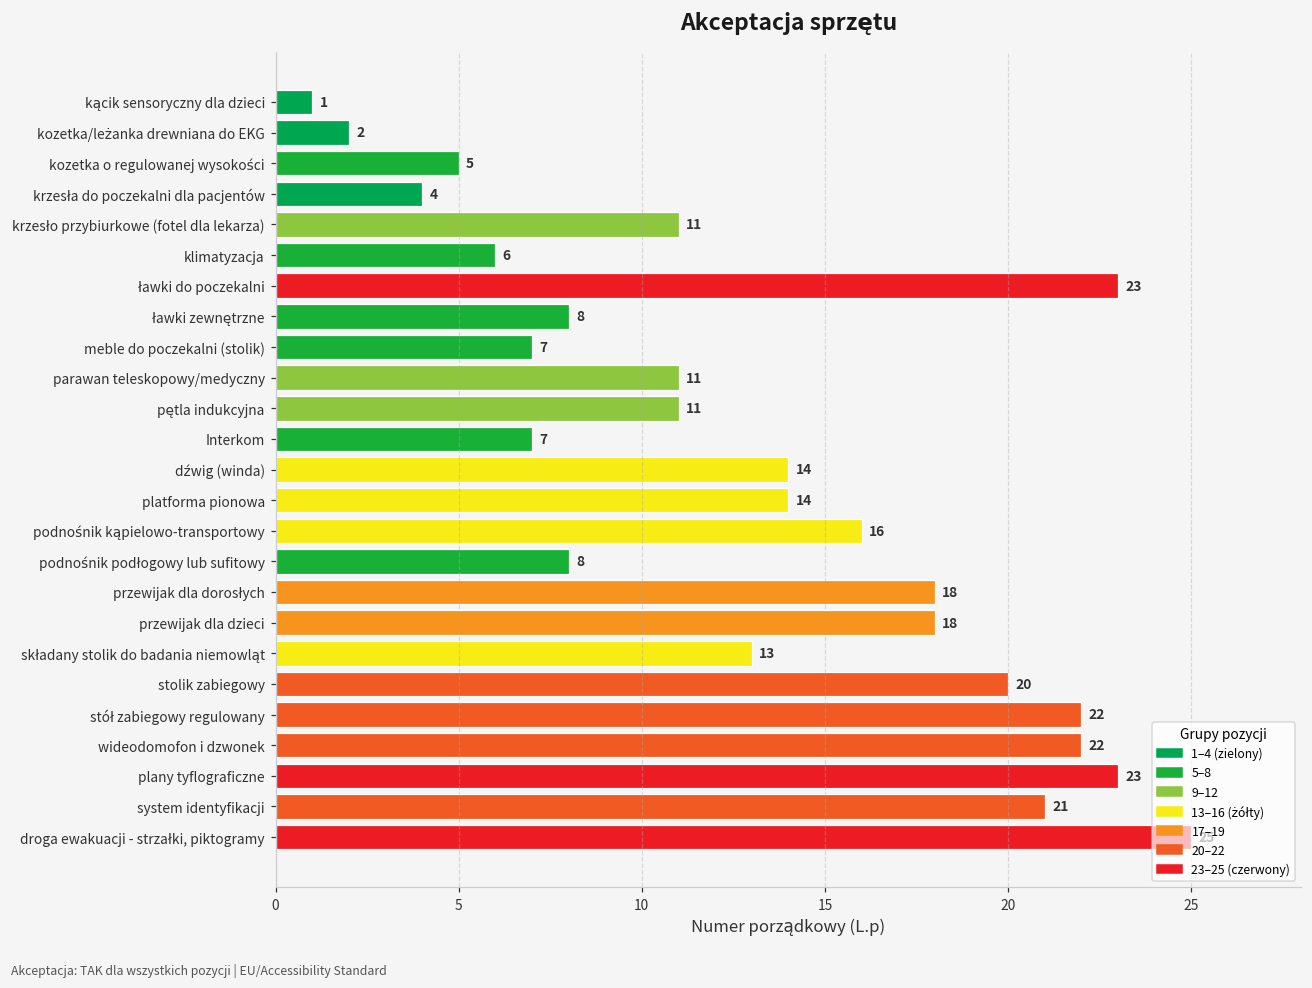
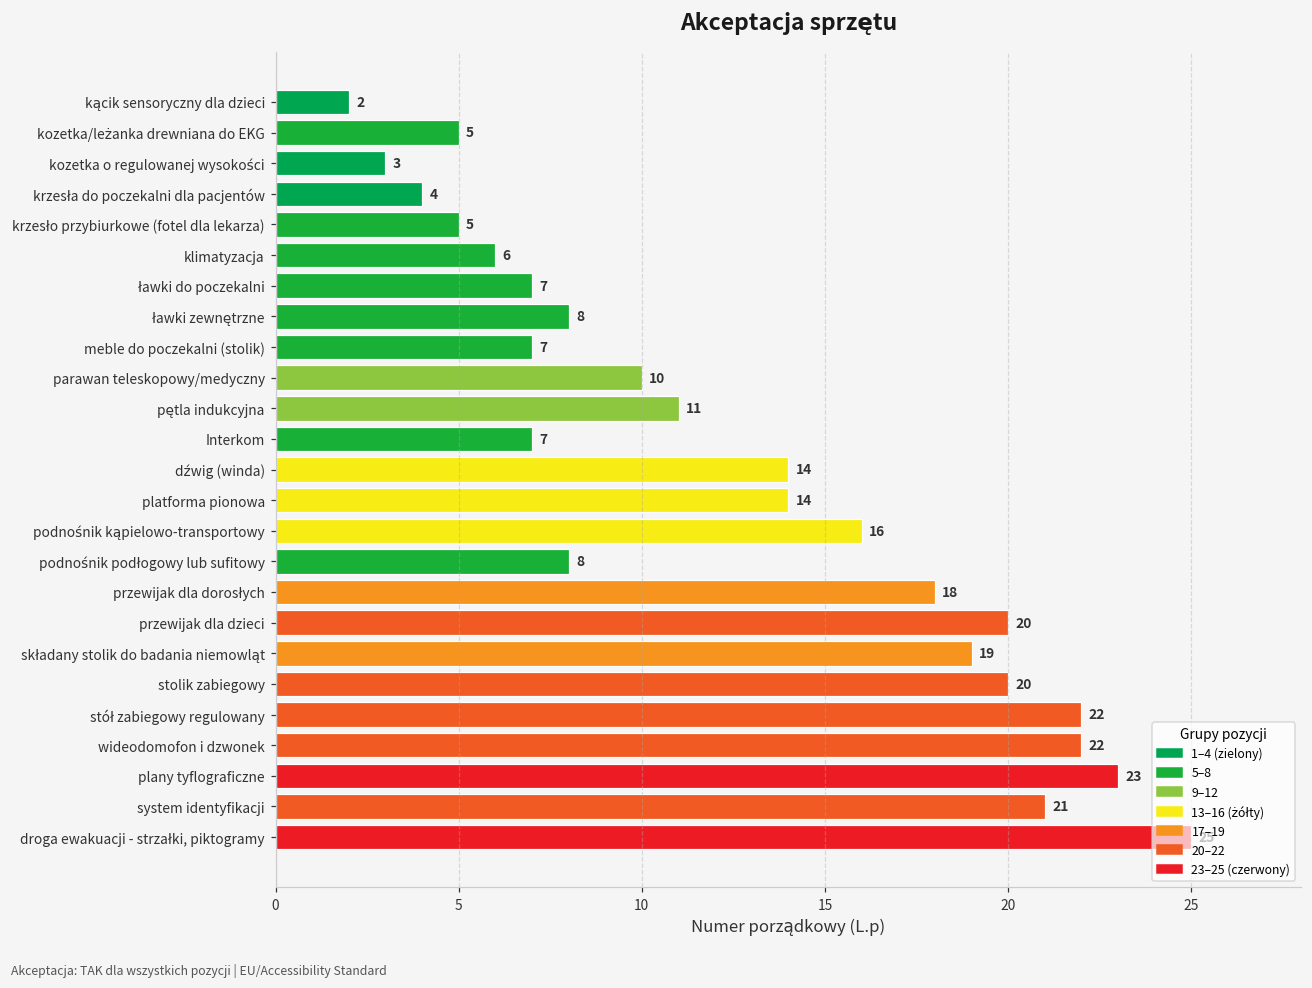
  {
-   "kącik sensoryczny dla dzieci": 1,
-   "kozetka/leżanka drewniana do EKG": 2,
-   "kozetka o regulowanej wysokości": 5,
+   "kącik sensoryczny dla dzieci": 2,
+   "kozetka/leżanka drewniana do EKG": 5,
+   "kozetka o regulowanej wysokości": 3,
    "krzesła do poczekalni dla pacjentów": 4,
-   "krzesło przybiurkowe (fotel dla lekarza)": 11,
+   "krzesło przybiurkowe (fotel dla lekarza)": 5,
    "klimatyzacja": 6,
-   "ławki do poczekalni": 23,
+   "ławki do poczekalni": 7,
    "ławki zewnętrzne": 8,
    "meble do poczekalni (stolik)": 7,
-   "parawan teleskopowy/medyczny": 11,
+   "parawan teleskopowy/medyczny": 10,
    "pętla indukcyjna": 11,
    "Interkom": 7,
    "dźwig (winda)": 14,
    "platforma pionowa": 14,
    "podnośnik kąpielowo-transportowy": 16,
    "podnośnik podłogowy lub sufitowy": 8,
    "przewijak dla dorosłych": 18,
-   "przewijak dla dzieci": 18,
-   "składany stolik do badania niemowląt": 13,
+   "przewijak dla dzieci": 20,
+   "składany stolik do badania niemowląt": 19,
    "stolik zabiegowy": 20,
    "stół zabiegowy regulowany": 22,
    "wideodomofon i dzwonek": 22,
    "plany tyflograficzne": 23,
    "system identyfikacji": 21
  }
